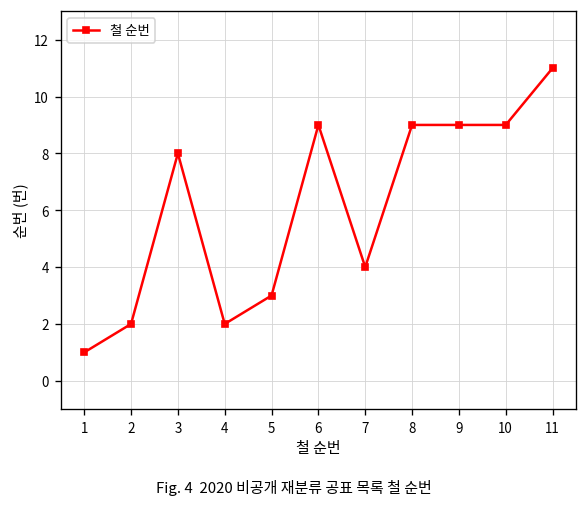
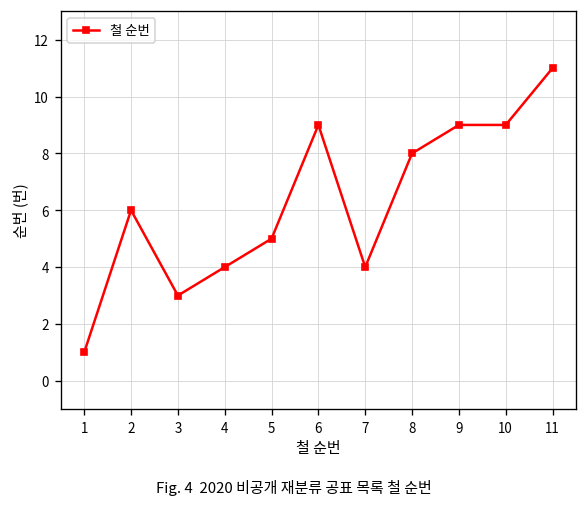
  {
    "1": 1,
-   "2": 2,
-   "3": 8,
-   "4": 2,
-   "5": 3,
+   "2": 6,
+   "3": 3,
+   "4": 4,
+   "5": 5,
    "6": 9,
    "7": 4,
-   "8": 9,
+   "8": 8,
    "9": 9,
    "10": 9,
    "11": 11
  }
